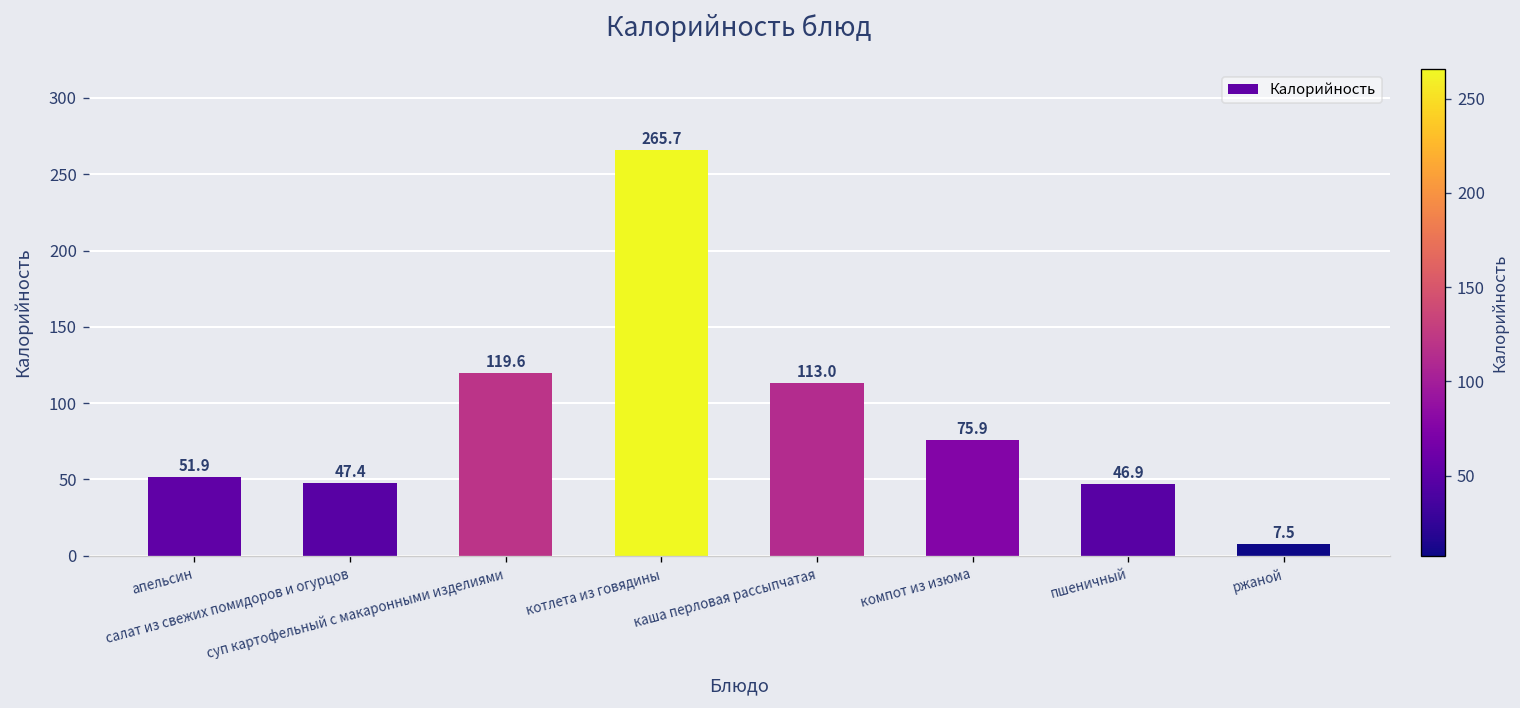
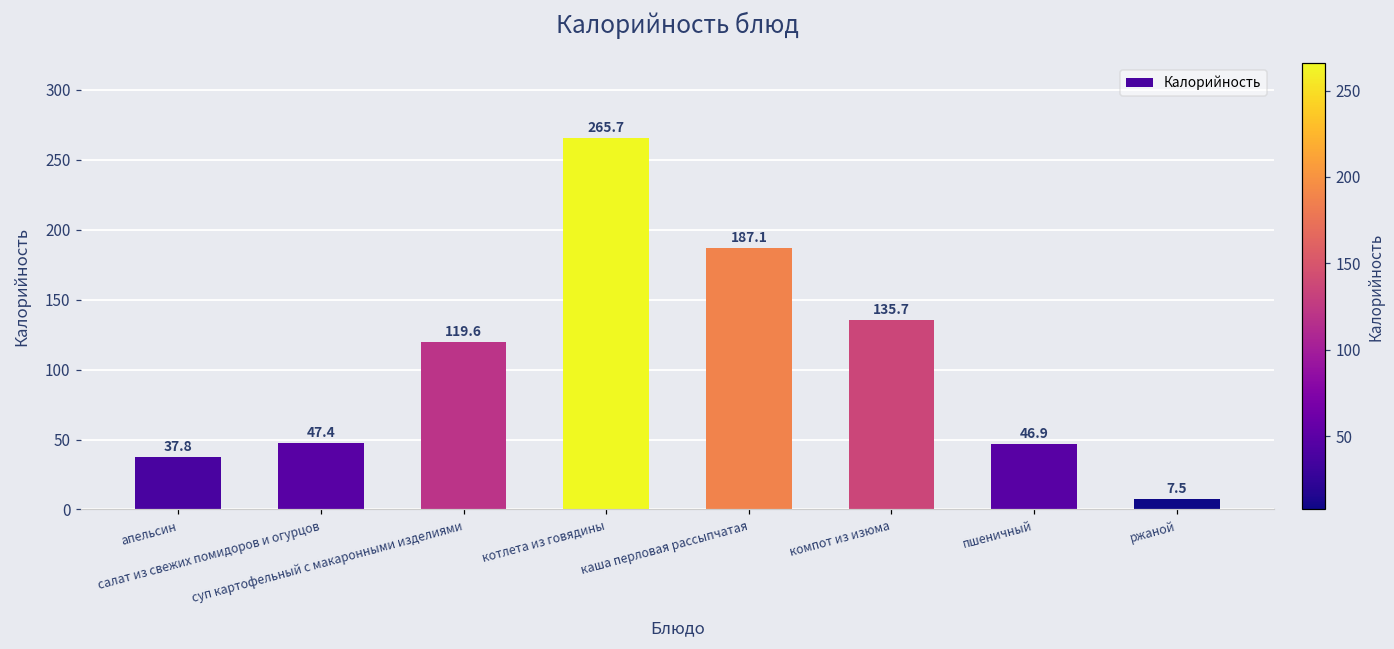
  {
-   "апельсин": 51.9,
+   "апельсин": 37.8,
    "салат из свежих помидоров и огурцов": 47.4,
    "суп картофельный с макаронными изделиями": 119.6,
    "котлета из говядины": 265.7,
-   "каша перловая рассыпчатая": 113.0,
-   "компот из изюма": 75.9,
+   "каша перловая рассыпчатая": 187.1,
+   "компот из изюма": 135.7,
    "пшеничный": 46.9,
    "ржаной": 7.5
  }
